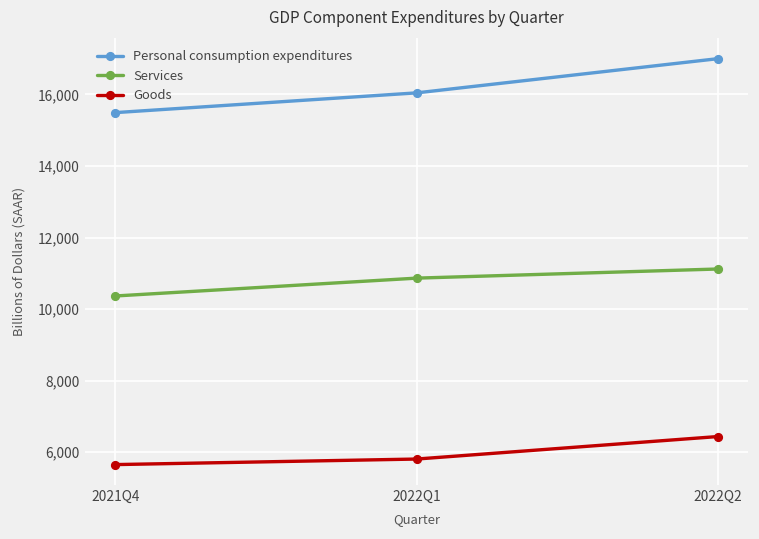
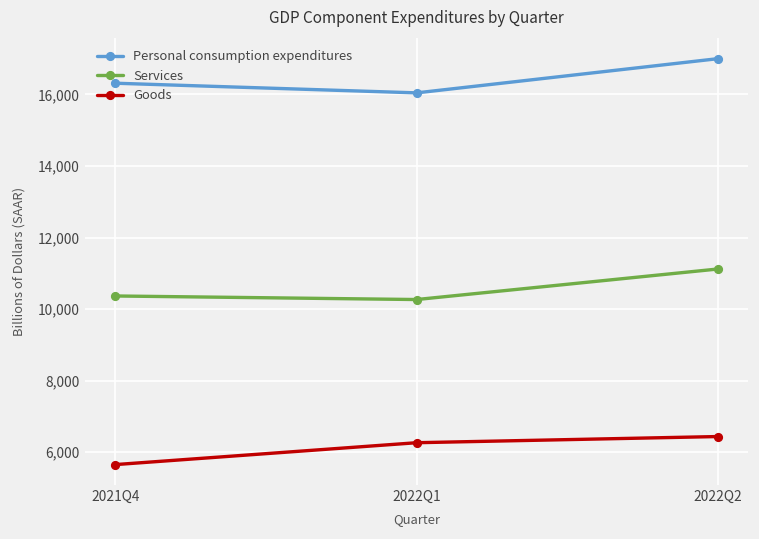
  {
    "Personal consumption expenditures": {
-     "2021Q4": "15,500",
+     "2021Q4": "16,300",
      "2022Q1": "16,000",
      "2022Q2": "17,000"
    },
    "Services": {
      "2021Q4": "10,400",
-     "2022Q1": "10,900",
+     "2022Q1": "10,300",
      "2022Q2": "11,100"
    },
    "Goods": {
      "2021Q4": "5,700",
-     "2022Q1": "5,800",
+     "2022Q1": "6,300",
      "2022Q2": "6,400"
    }
  }
